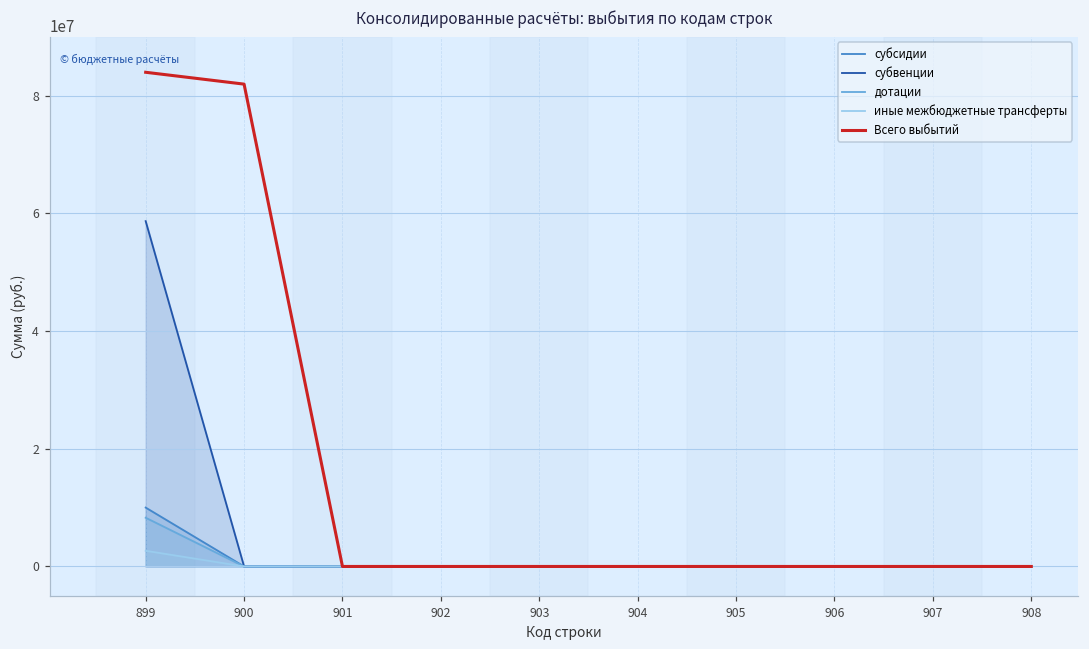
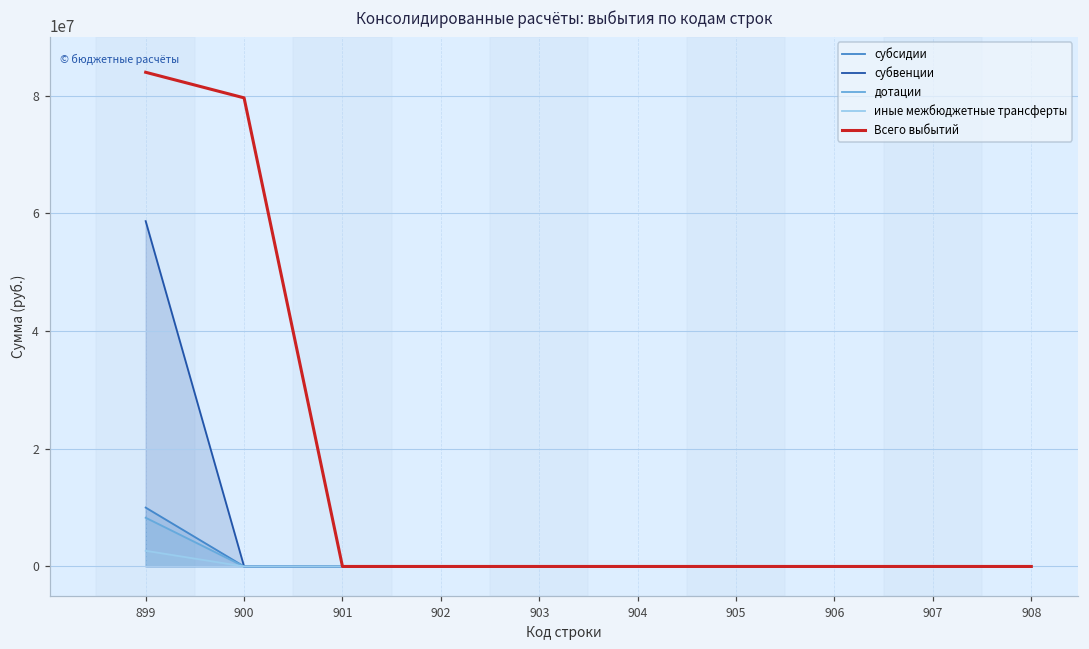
  {
    "субвенции": {
      "899": 59000000
    },
    "иные межбюджетные трансферты": {
      "899": 3000000
    },
    "Всего выбытий": {
      "899": 84000000,
-     "900": 82000000
+     "900": 80000000
    }
  }
